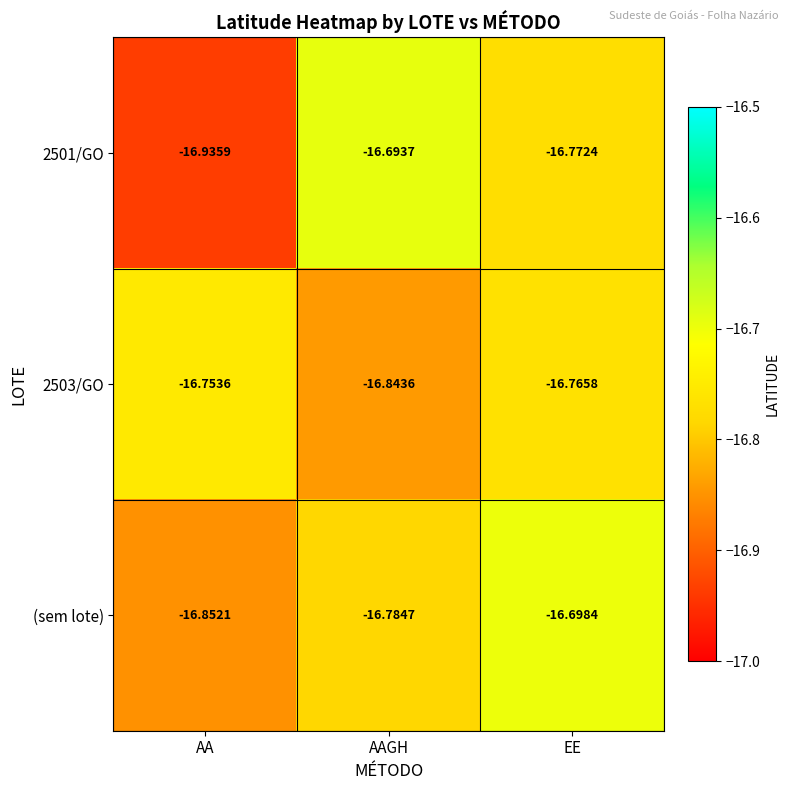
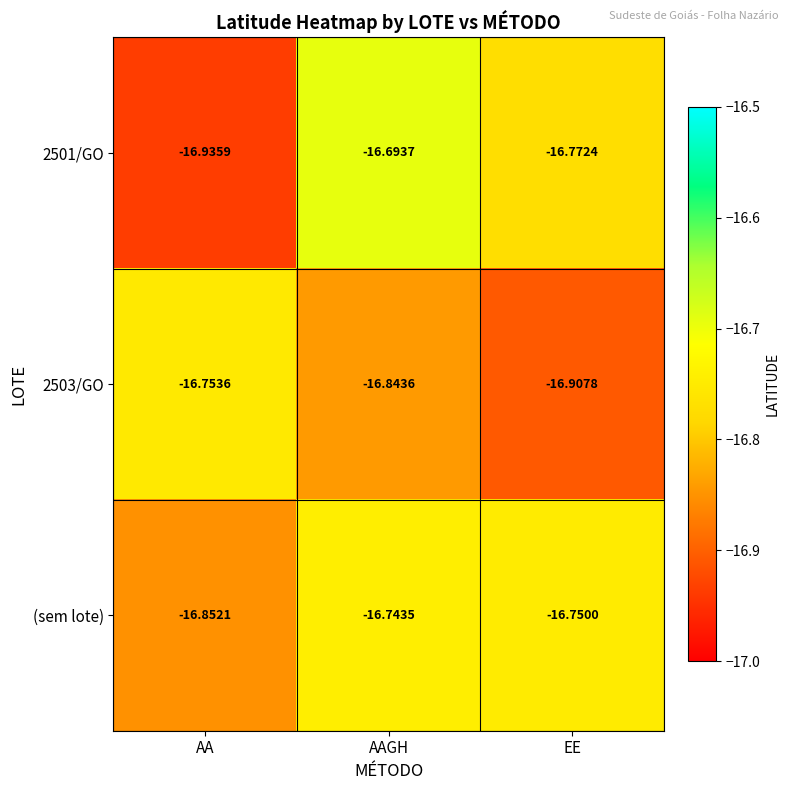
  {
    "2501/GO": {
      "AA": -16.9359,
      "AAGH": -16.6937,
      "EE": -16.7724
    },
    "2503/GO": {
      "AA": -16.7536,
      "AAGH": -16.8436,
-     "EE": -16.7658
+     "EE": -16.9078
    },
    "(sem lote)": {
      "AA": -16.8521,
-     "AAGH": -16.7847,
-     "EE": -16.6984
+     "AAGH": -16.7435,
+     "EE": -16.7500
    }
  }
